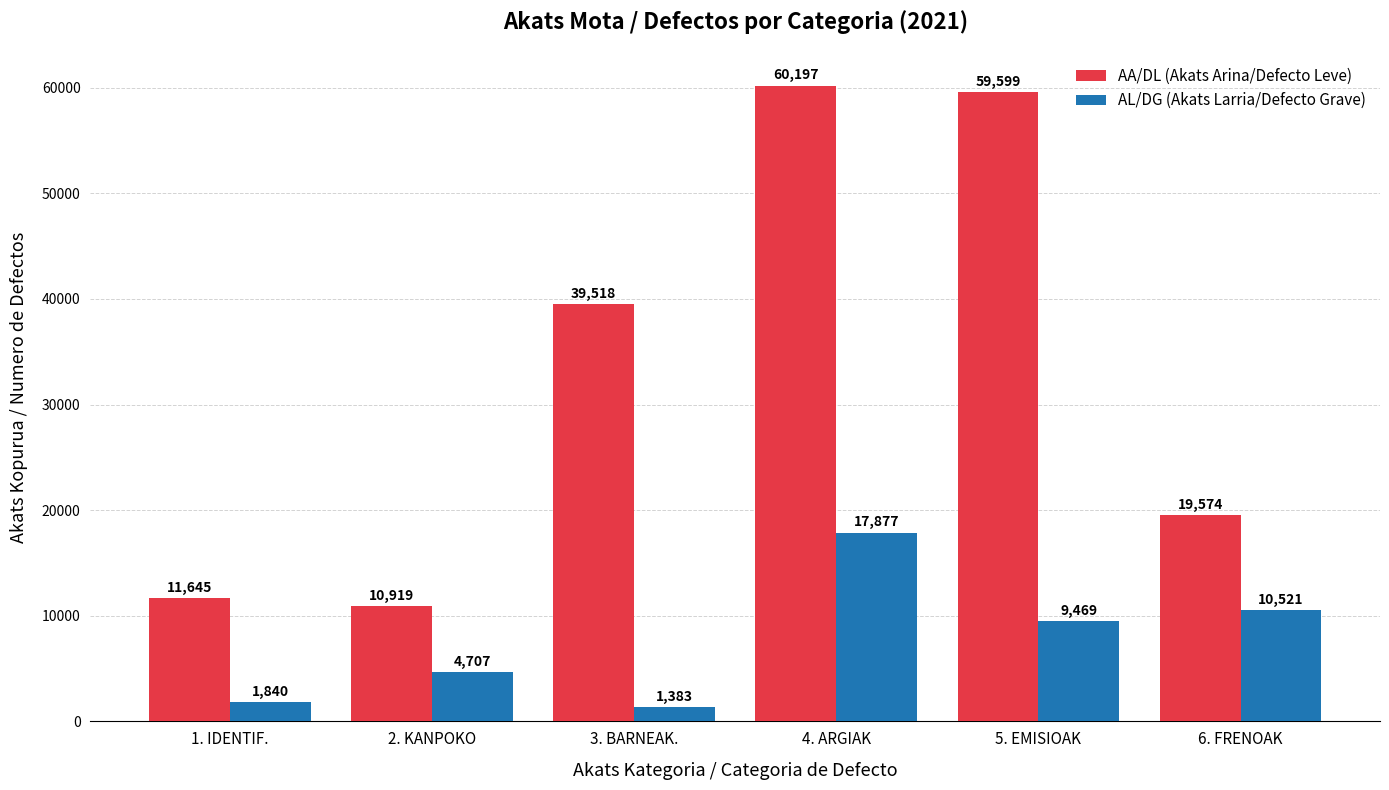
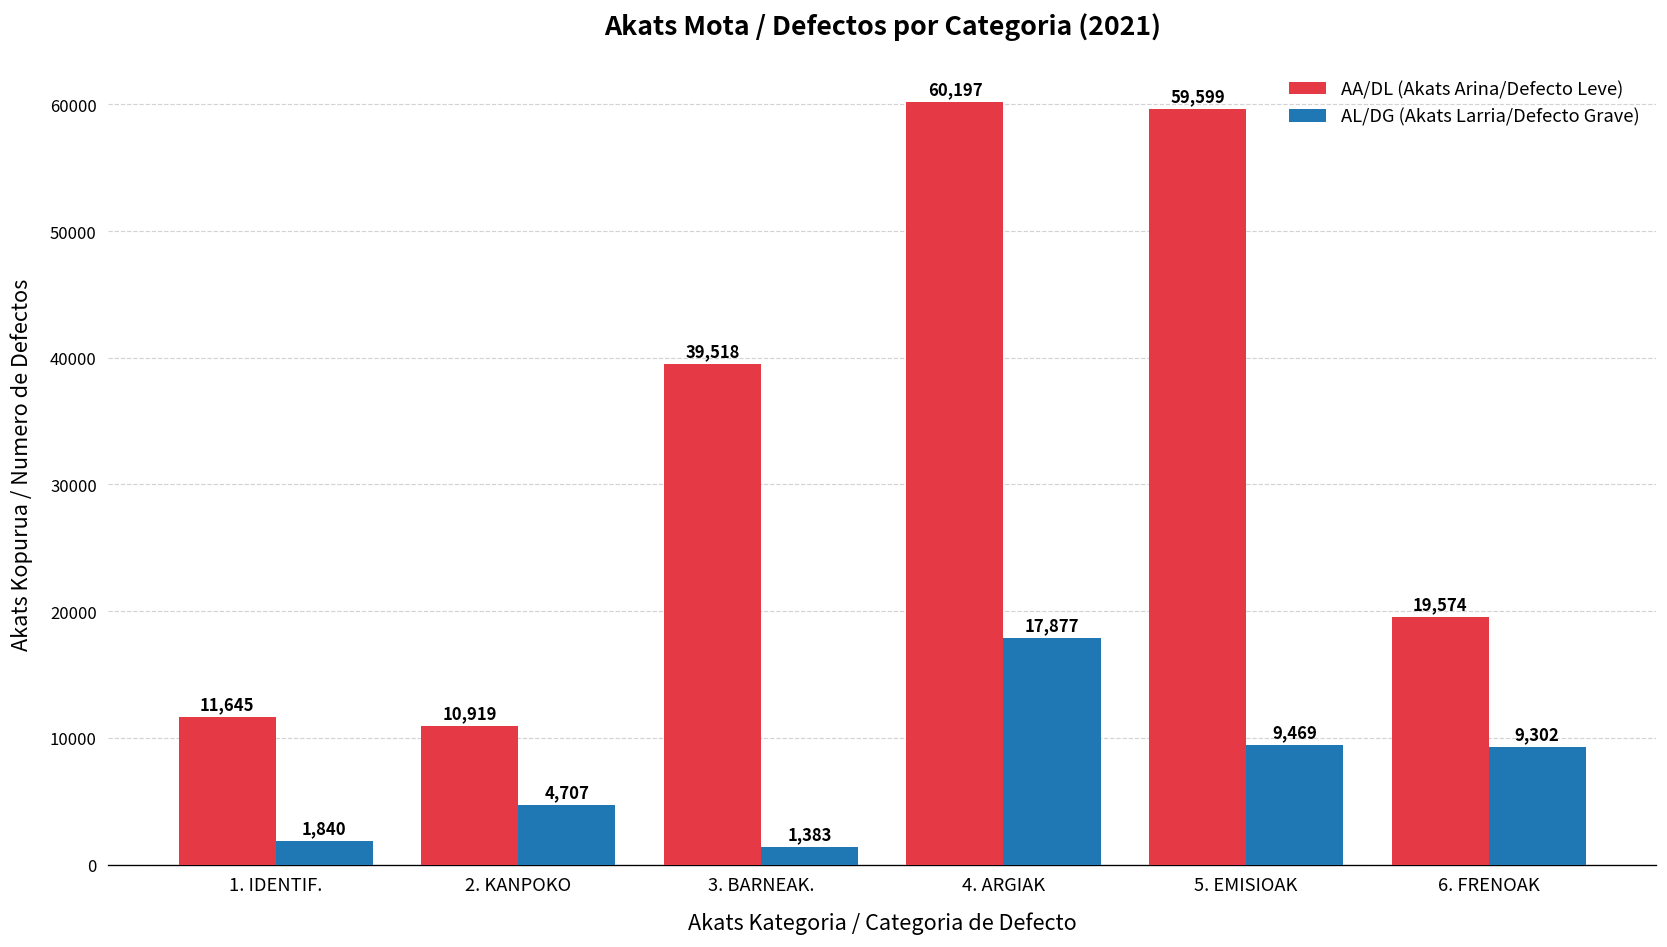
  {
    "AA/DL (Akats Arina/Defecto Leve)": {
      "1. IDENTIF.": "11,645",
      "2. KANPOKO": "10,919",
      "3. BARNEAK.": "39,518",
      "4. ARGIAK": "60,197",
      "5. EMISIOAK": "59,599",
      "6. FRENOAK": "19,574"
    },
    "AL/DG (Akats Larria/Defecto Grave)": {
      "1. IDENTIF.": "1,840",
      "2. KANPOKO": "4,707",
      "3. BARNEAK.": "1,383",
      "4. ARGIAK": "17,877",
      "5. EMISIOAK": "9,469",
-     "6. FRENOAK": "10,521"
+     "6. FRENOAK": "9,302"
    }
  }
